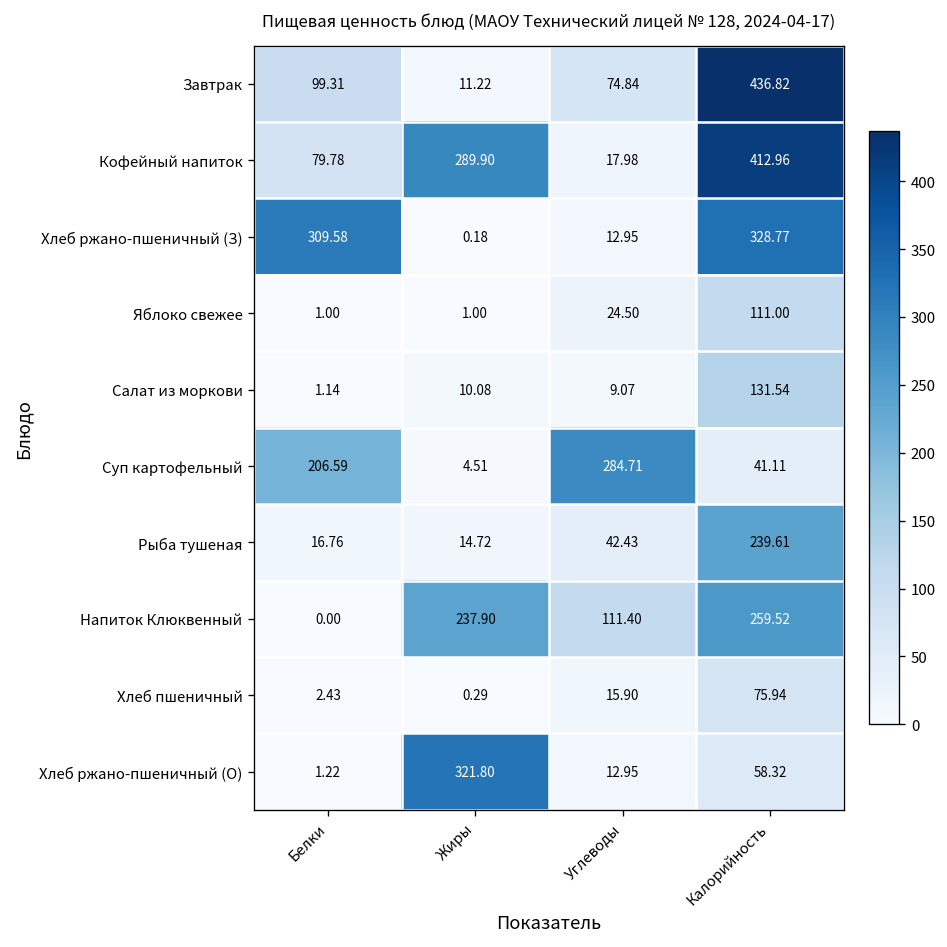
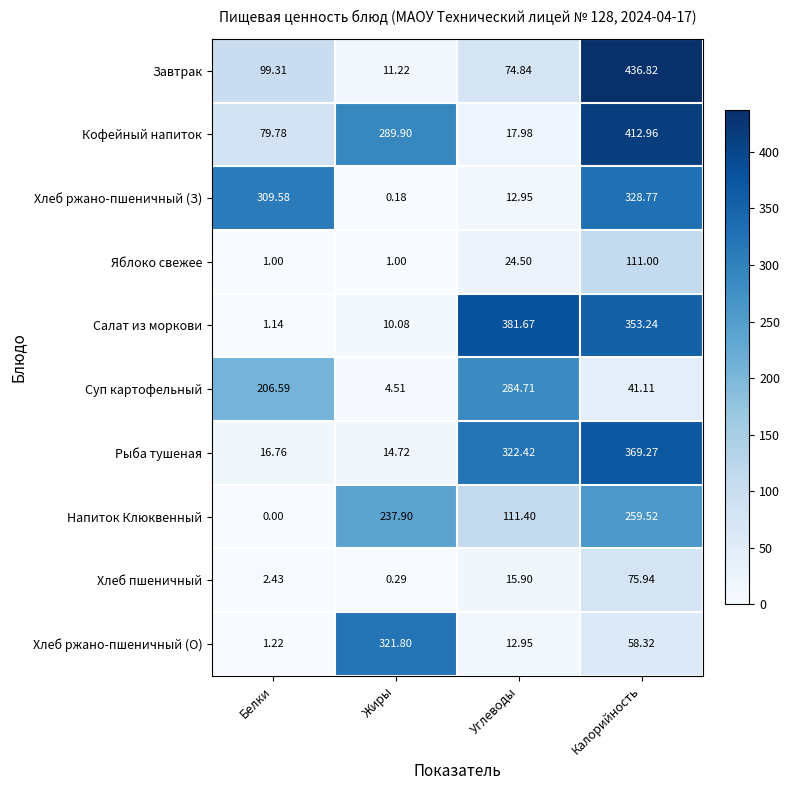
  {
    "Завтрак": {
      "Белки": 99.31,
      "Жиры": 11.22,
      "Углеводы": 74.84,
      "Калорийность": 436.82
    },
    "Кофейный напиток": {
      "Белки": 79.78,
      "Жиры": 289.90,
      "Углеводы": 17.98,
      "Калорийность": 412.96
    },
    "Хлеб ржано-пшеничный (З)": {
      "Белки": 309.58,
      "Жиры": 0.18,
      "Углеводы": 12.95,
      "Калорийность": 328.77
    },
    "Яблоко свежее": {
      "Белки": 1.00,
      "Жиры": 1.00,
      "Углеводы": 24.50,
      "Калорийность": 111.00
    },
    "Салат из моркови": {
      "Белки": 1.14,
      "Жиры": 10.08,
-     "Углеводы": 9.07,
-     "Калорийность": 131.54
+     "Углеводы": 381.67,
+     "Калорийность": 353.24
    },
    "Суп картофельный": {
      "Белки": 206.59,
      "Жиры": 4.51,
      "Углеводы": 284.71,
      "Калорийность": 41.11
    },
    "Рыба тушеная": {
      "Белки": 16.76,
      "Жиры": 14.72,
-     "Углеводы": 42.43,
-     "Калорийность": 239.61
+     "Углеводы": 322.42,
+     "Калорийность": 369.27
    },
    "Напиток Клюквенный": {
      "Белки": 0.00,
      "Жиры": 237.90,
      "Углеводы": 111.40,
      "Калорийность": 259.52
    },
    "Хлеб пшеничный": {
      "Белки": 2.43,
      "Жиры": 0.29,
      "Углеводы": 15.90,
      "Калорийность": 75.94
    },
    "Хлеб ржано-пшеничный (О)": {
      "Белки": 1.22,
      "Жиры": 321.80,
      "Углеводы": 12.95,
      "Калорийность": 58.32
    }
  }
